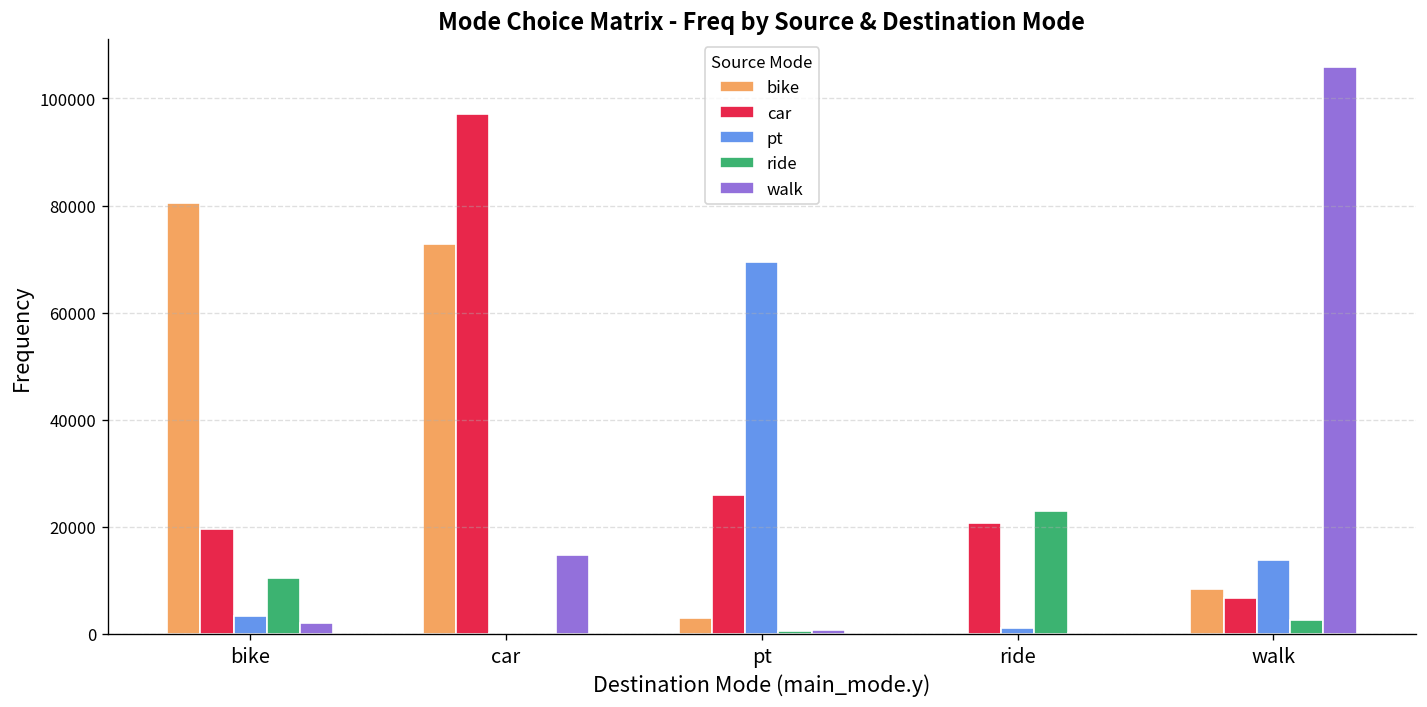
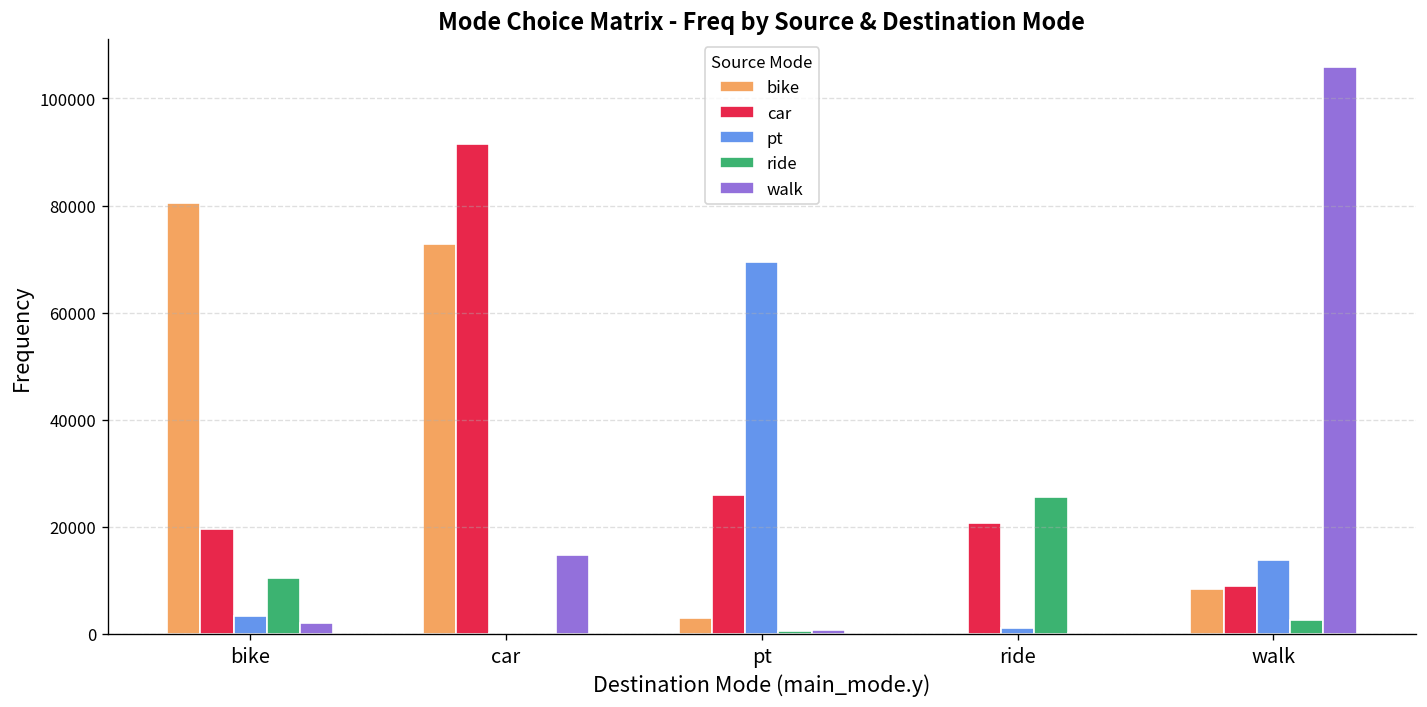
  {
    "bike": {
      "bike": 80000,
      "car": 73000,
      "pt": 3000,
      "walk": 8000
    },
    "car": {
      "bike": 20000,
-     "car": 97000,
+     "car": 91000,
      "pt": 26000,
      "ride": 21000,
-     "walk": 7000
+     "walk": 9000
    },
    "pt": {
      "bike": 3000,
      "pt": 69000,
      "ride": 1000,
      "walk": 14000
    },
    "ride": {
      "bike": 10000,
-     "ride": 23000,
+     "ride": 25000,
      "walk": 3000
    },
    "walk": {
      "bike": 2000,
      "car": 15000,
      "pt": 1000,
      "walk": 106000
    }
  }
